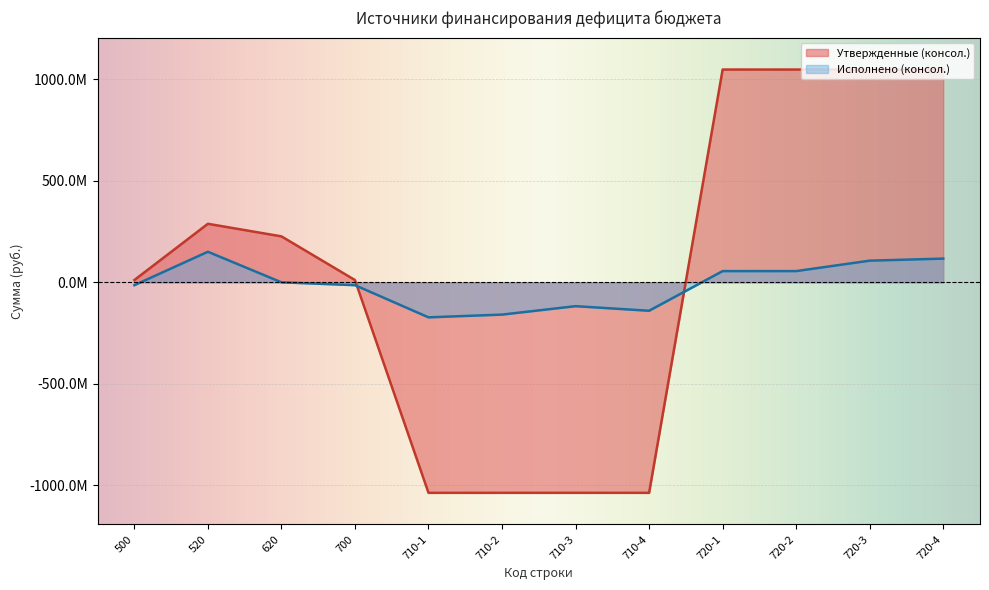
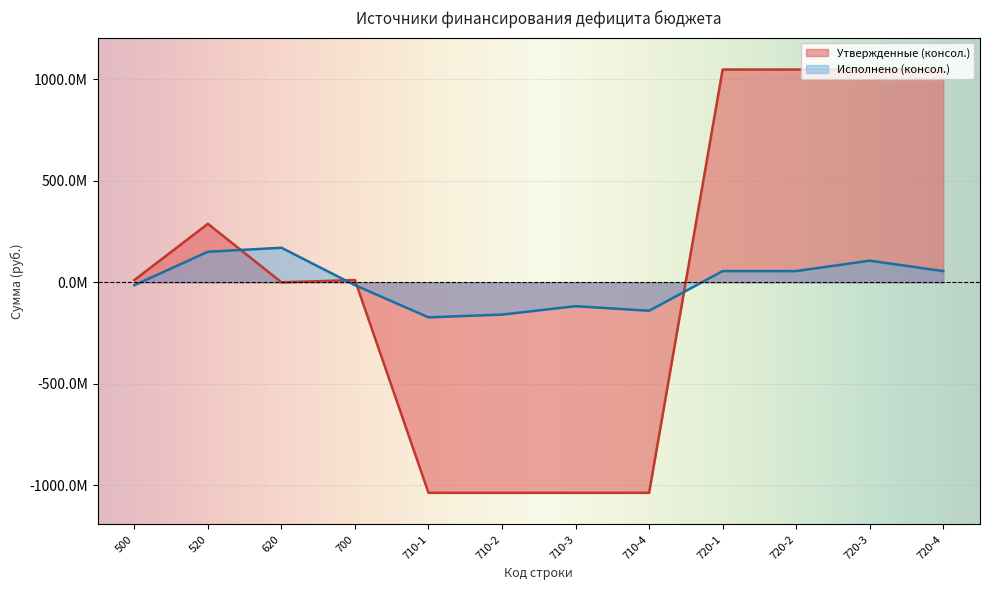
  {
    "Утвержденные (консол.)": {
-     "620": 230000000
+     "620": 0
    },
    "Исполнено (консол.)": {
-     "620": 0,
-     "720-4": 120000000
+     "620": 170000000,
+     "720-4": 60000000
    }
  }
